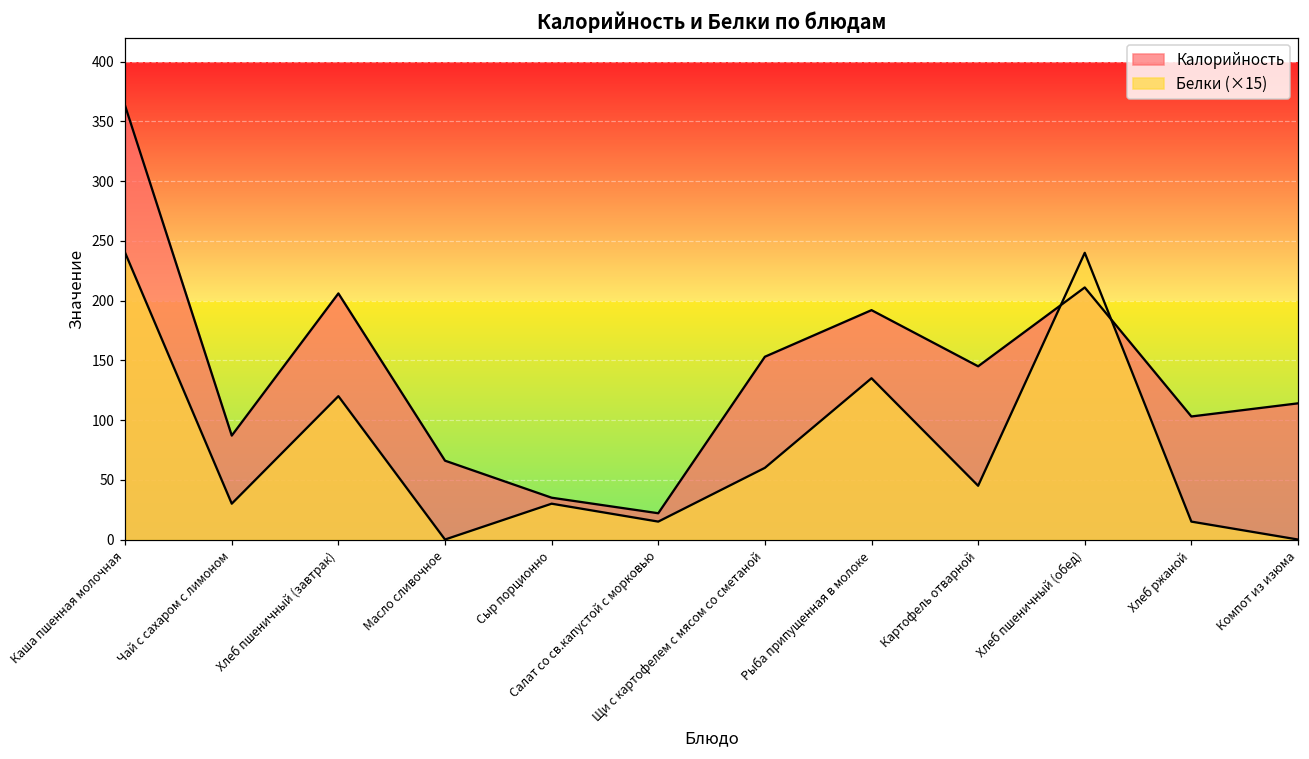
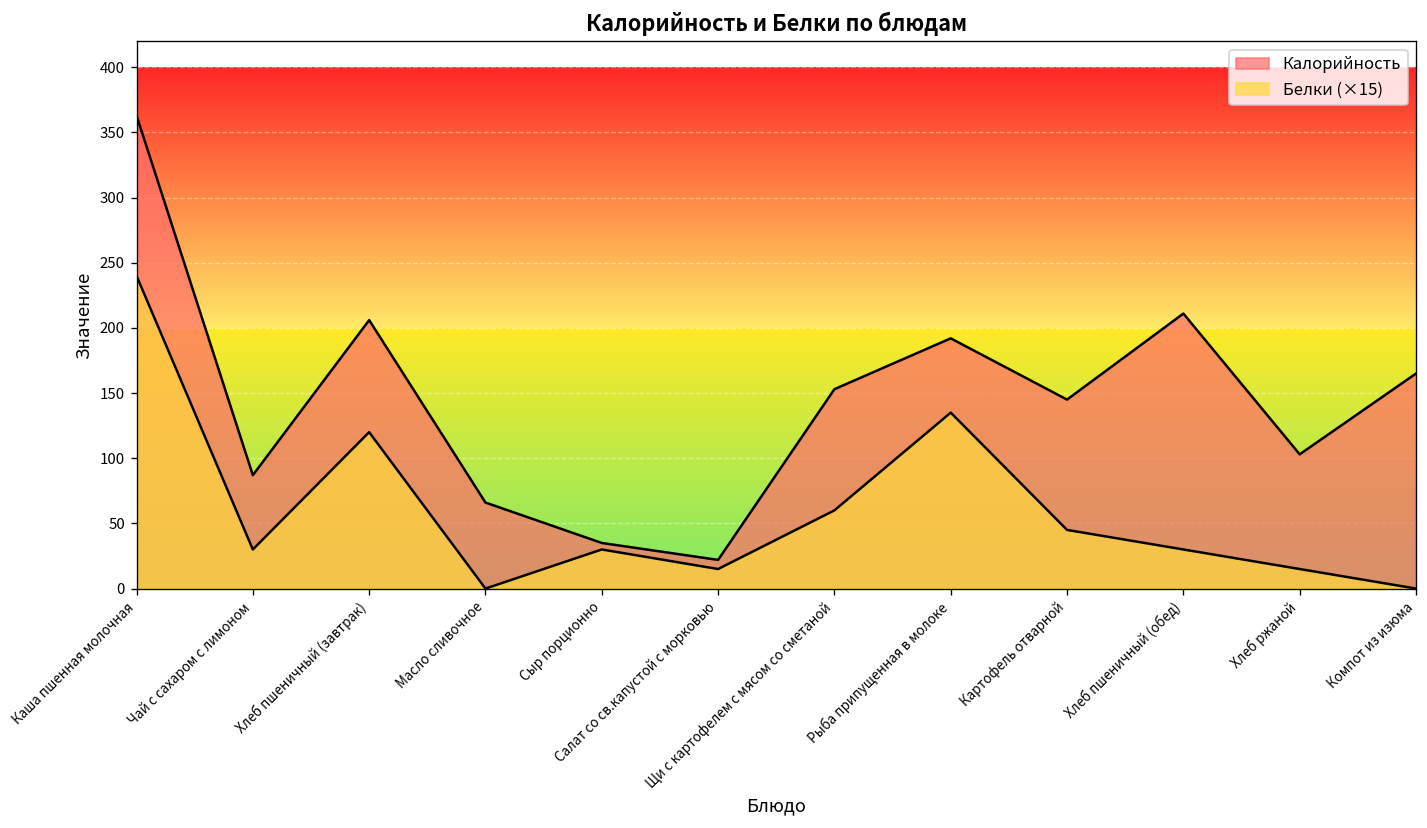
  {
    "Калорийность": {
      "Каша пшенная молочная": 363,
      "Чай с сахаром с лимоном": 87,
      "Хлеб пшеничный (завтрак)": 206,
      "Масло сливочное": 66,
      "Сыр порционно": 35,
      "Салат со св.капустой с морковью": 22,
      "Щи с картофелем с мясом со сметаной": 153,
      "Рыба припущенная в молоке": 192,
      "Картофель отварной": 145,
      "Хлеб пшеничный (обед)": 211,
      "Хлеб ржаной": 103,
-     "Компот из изюма": 114
+     "Компот из изюма": 165
    },
    "Белки (×15)": {
      "Каша пшенная молочная": 240,
      "Чай с сахаром с лимоном": 30,
      "Хлеб пшеничный (завтрак)": 120,
      "Масло сливочное": 0,
      "Сыр порционно": 30,
      "Салат со св.капустой с морковью": 15,
      "Щи с картофелем с мясом со сметаной": 60,
      "Рыба припущенная в молоке": 135,
      "Картофель отварной": 45,
-     "Хлеб пшеничный (обед)": 240,
+     "Хлеб пшеничный (обед)": 30,
      "Хлеб ржаной": 15,
      "Компот из изюма": 0
    }
  }
